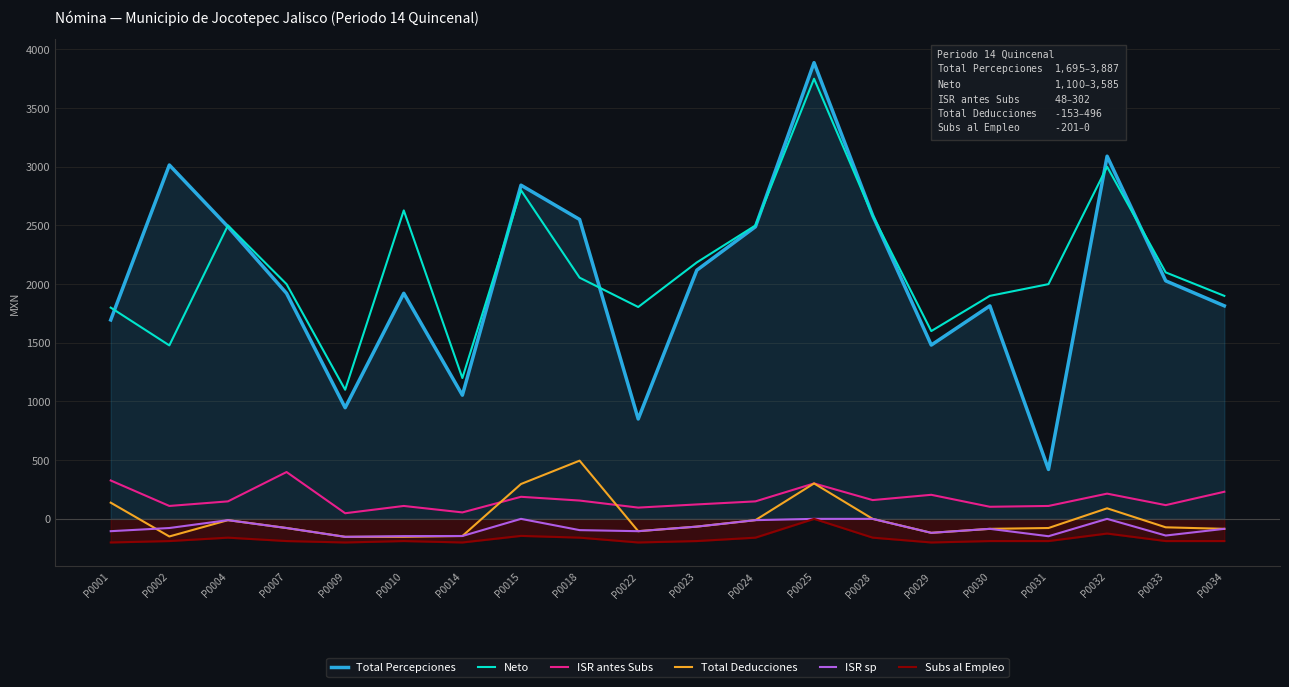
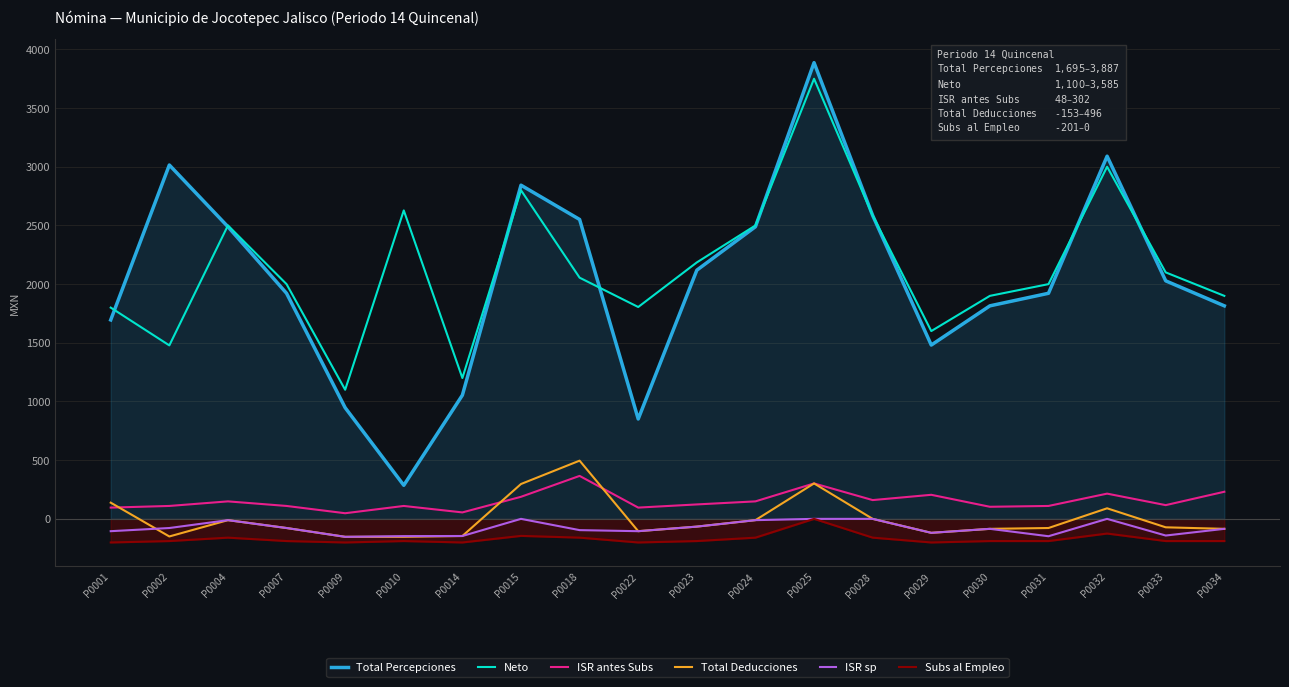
  {
    "Total Percepciones": {
      "P0001": 1700,
      "P0002": 3020,
      "P0007": 1920,
      "P0009": 950,
-     "P0010": 1920,
+     "P0010": 290,
      "P0014": 1050,
      "P0015": 2840,
      "P0018": 2550,
      "P0022": 850,
      "P0023": 2120,
      "P0025": 3890,
      "P0029": 1480,
      "P0030": 1820,
-     "P0031": 420,
+     "P0031": 1920,
      "P0032": 3090,
      "P0033": 2030,
      "P0034": 1820
    },
    "Neto": {
      "P0001": 1800,
      "P0002": 1480,
      "P0007": 2000,
      "P0009": 1100,
      "P0010": 2630,
      "P0014": 1200,
      "P0015": 2800,
      "P0018": 2060,
      "P0022": 1810,
      "P0023": 2190,
      "P0025": 3750,
      "P0029": 1600,
      "P0030": 1900,
      "P0031": 2000,
      "P0032": 3000,
      "P0033": 2100,
      "P0034": 1900
    },
    "ISR antes Subs": {
-     "P0001": 330,
+     "P0001": 100,
      "P0002": 110,
      "P0004": 150,
-     "P0007": 400,
+     "P0007": 110,
      "P0009": 50,
      "P0010": 110,
      "P0014": 60,
      "P0015": 190,
-     "P0018": 160,
+     "P0018": 370,
      "P0022": 100,
      "P0023": 120,
      "P0024": 150,
      "P0028": 160,
      "P0029": 210,
      "P0030": 100,
      "P0031": 110,
      "P0032": 220,
      "P0033": 120,
      "P0034": 230
    },
    "Total Deducciones": {
      "P0001": 140,
      "P0002": -150,
      "P0015": 300,
      "P0018": 500,
      "P0031": -80,
      "P0032": 90,
      "P0033": -70
    },
    "ISR sp": {
      "P0001": -110,
      "P0002": -80,
      "P0018": -100,
      "P0031": -150,
      "P0033": -140
    }
  }
